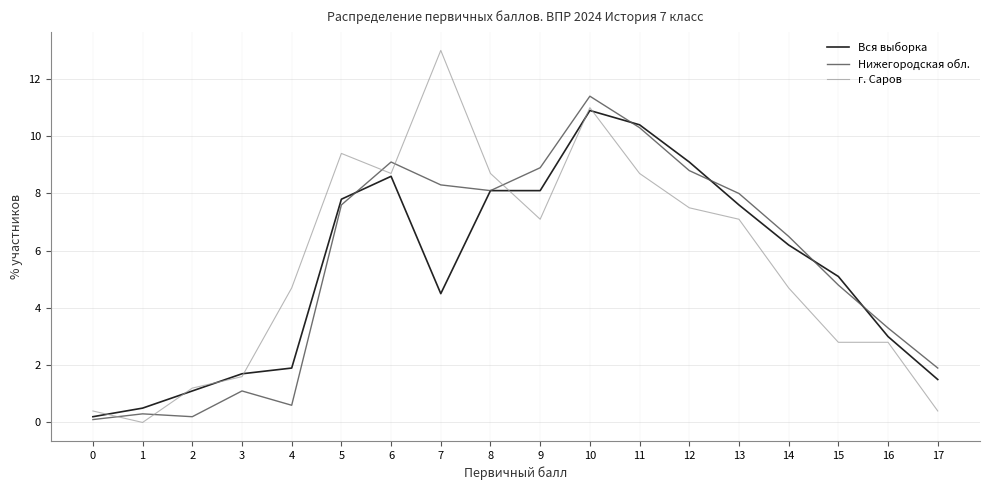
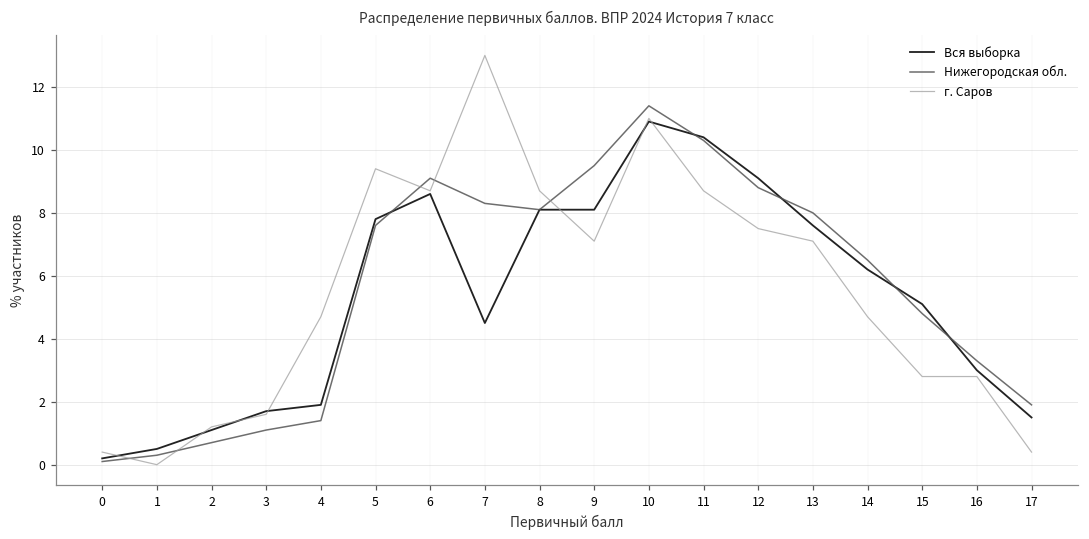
  {
    "Вся выборка": {
      "0": 0.2,
      "1": 0.5,
      "2": 1.1,
      "3": 1.7,
      "4": 1.9,
      "5": 7.8,
      "6": 8.6,
      "7": 4.5,
      "9": 8.1,
      "10": 10.9,
      "11": 10.4,
      "12": 9.1,
      "13": 7.6,
      "14": 6.2,
      "15": 5.1,
      "16": 3.0,
      "17": 1.5
    },
    "Нижегородская обл.": {
      "0": 0.1,
      "1": 0.3,
-     "2": 0.2,
+     "2": 0.7,
      "3": 1.1,
-     "4": 0.6,
+     "4": 1.4,
      "5": 7.6,
      "6": 9.1,
      "7": 8.3,
-     "9": 8.9,
+     "9": 9.5,
      "10": 11.4,
      "11": 10.3,
      "12": 8.8,
      "13": 8.0,
      "14": 6.5,
      "15": 4.8,
      "16": 3.3,
      "17": 1.9
    },
    "г. Саров": {
      "0": 0.4,
      "1": 0.0,
      "2": 1.2,
      "3": 1.6,
      "4": 4.7,
      "5": 9.4,
      "6": 8.7,
      "7": 13.0,
      "8": 8.7,
      "9": 7.1,
      "10": 11.0,
      "11": 8.7,
      "12": 7.5,
      "13": 7.1,
      "14": 4.7,
      "15": 2.8,
      "16": 2.8,
      "17": 0.4
    }
  }
